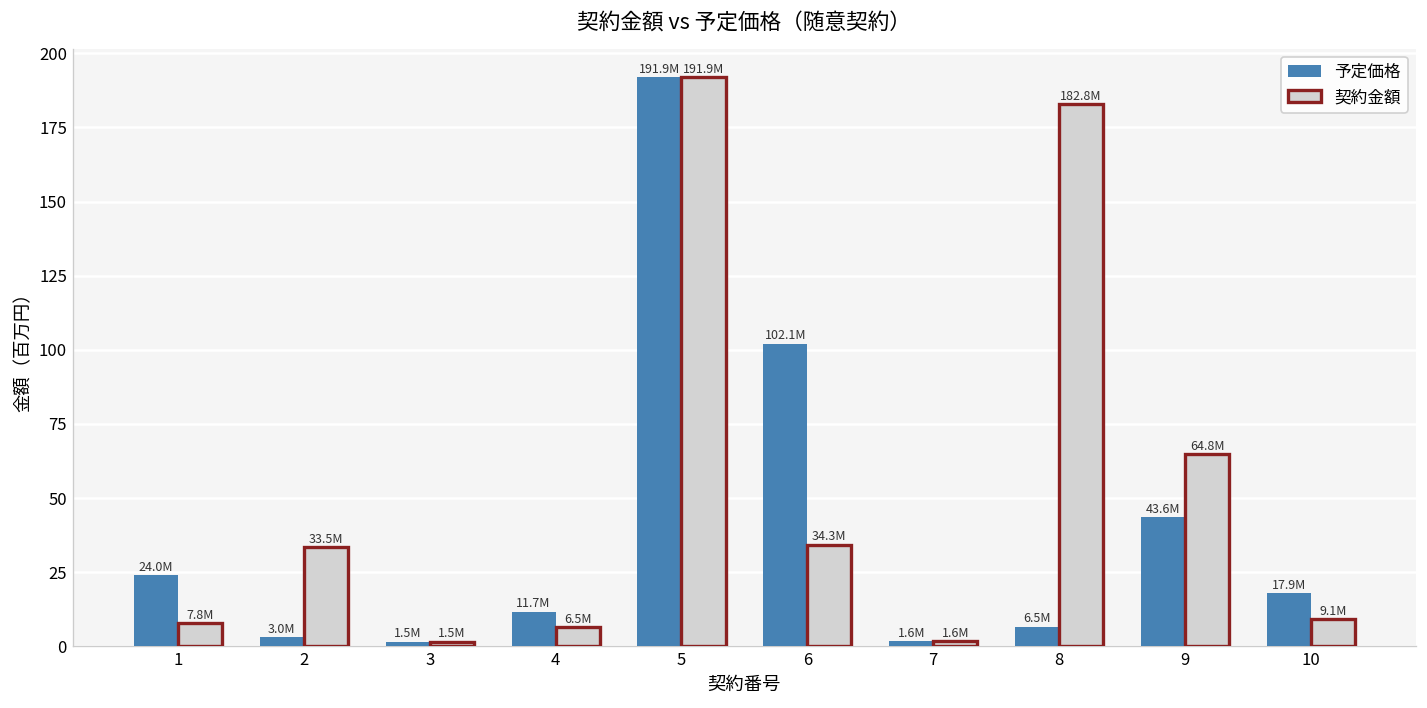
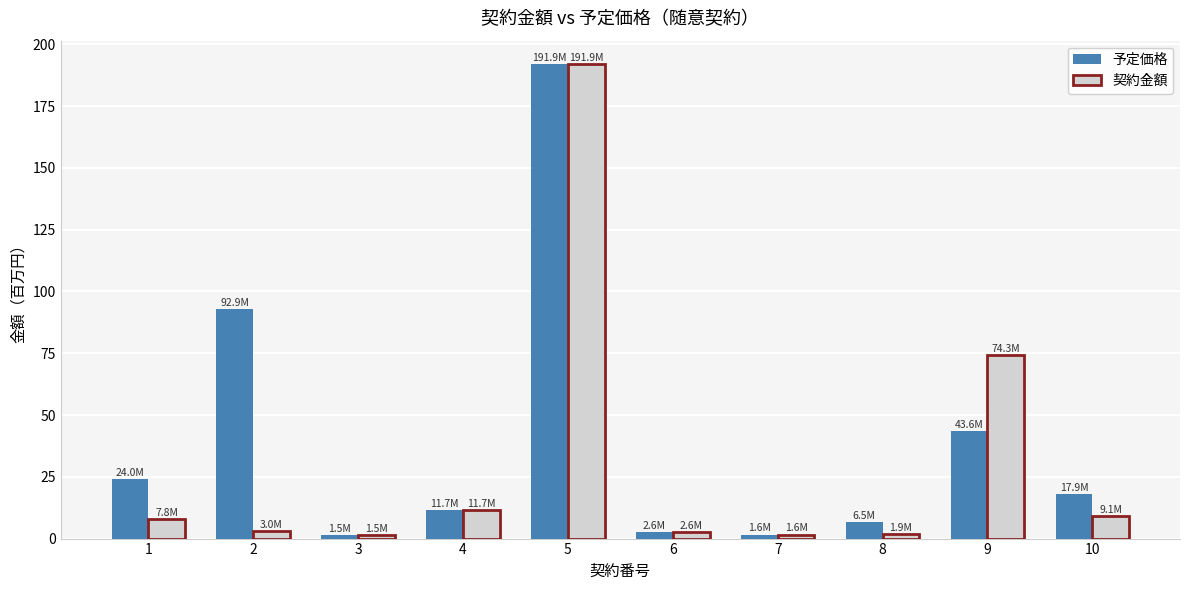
  {
    "予定価格": {
      "1": "24.0M",
-     "2": "3.0M",
+     "2": "92.9M",
      "3": "1.5M",
      "4": "11.7M",
      "5": "191.9M",
-     "6": "102.1M",
+     "6": "2.6M",
      "7": "1.6M",
      "8": "6.5M",
      "9": "43.6M",
      "10": "17.9M"
    },
    "契約金額": {
      "1": "7.8M",
-     "2": "33.5M",
+     "2": "3.0M",
      "3": "1.5M",
-     "4": "6.5M",
+     "4": "11.7M",
      "5": "191.9M",
-     "6": "34.3M",
+     "6": "2.6M",
      "7": "1.6M",
-     "8": "182.8M",
-     "9": "64.8M",
+     "8": "1.9M",
+     "9": "74.3M",
      "10": "9.1M"
    }
  }
